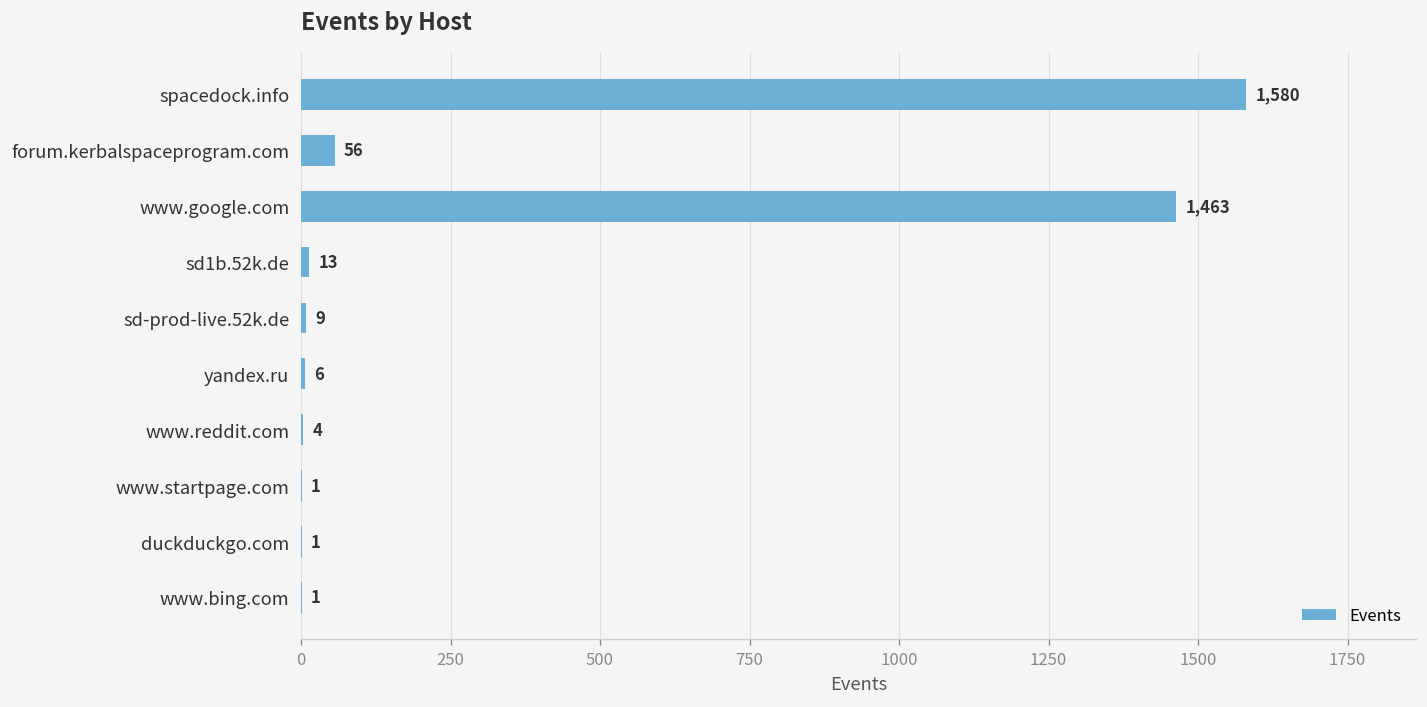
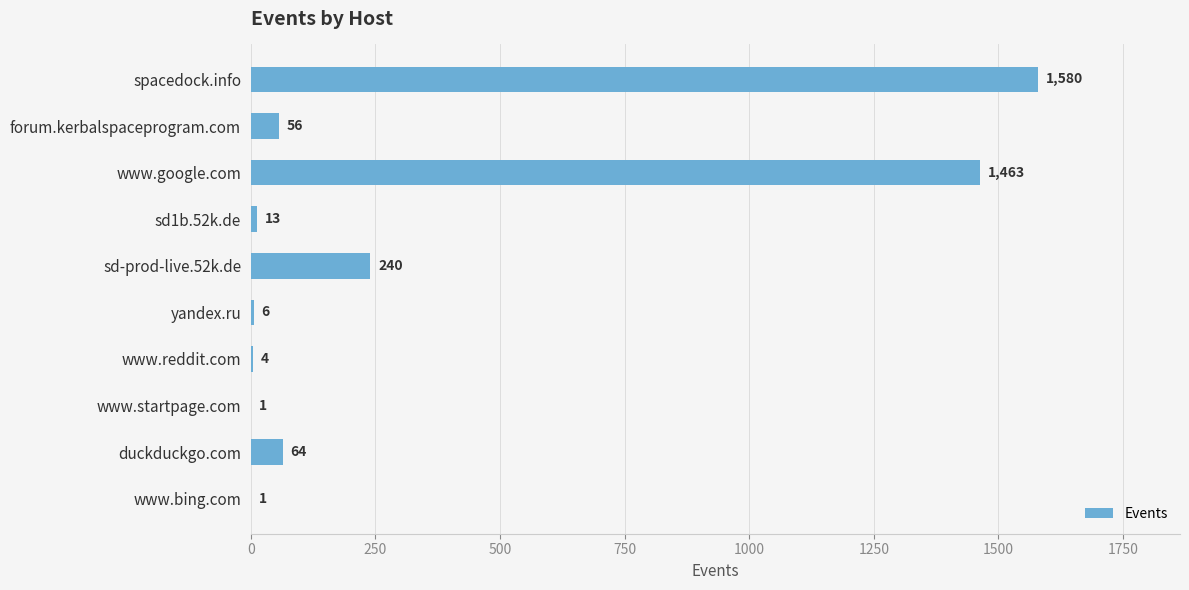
  {
    "spacedock.info": "1,580",
    "forum.kerbalspaceprogram.com": "56",
    "www.google.com": "1,463",
    "sd1b.52k.de": "13",
-   "sd-prod-live.52k.de": "9",
+   "sd-prod-live.52k.de": "240",
    "yandex.ru": "6",
    "www.reddit.com": "4",
    "www.startpage.com": "1",
-   "duckduckgo.com": "1",
+   "duckduckgo.com": "64",
    "www.bing.com": "1"
  }
